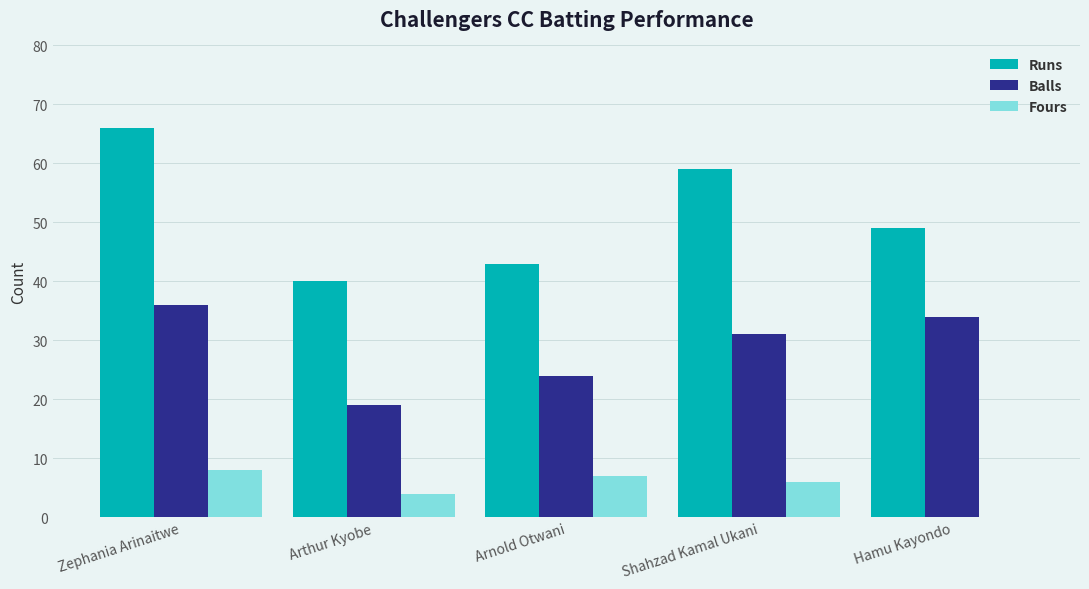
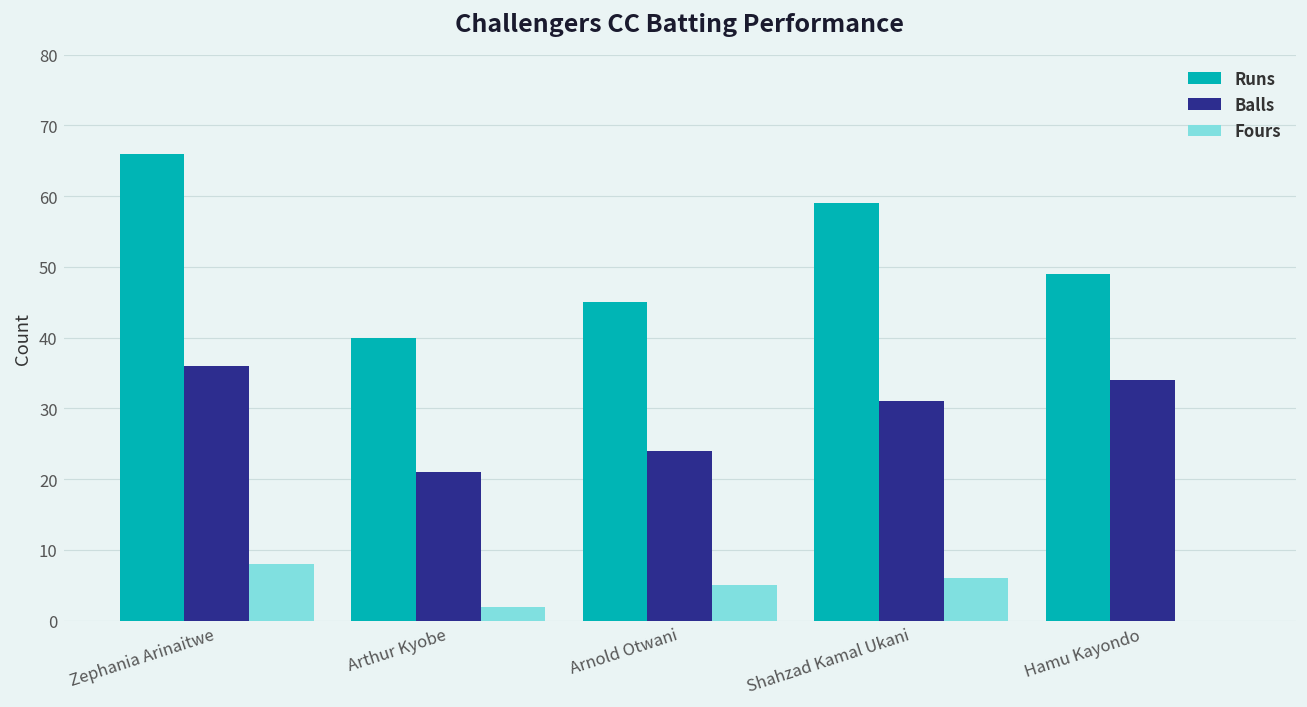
  {
    "Runs": {
      "Zephania Arinaitwe": 66,
      "Arthur Kyobe": 40,
-     "Arnold Otwani": 43,
+     "Arnold Otwani": 45,
      "Shahzad Kamal Ukani": 59,
      "Hamu Kayondo": 49
    },
    "Balls": {
      "Zephania Arinaitwe": 36,
-     "Arthur Kyobe": 19,
+     "Arthur Kyobe": 21,
      "Arnold Otwani": 24,
      "Shahzad Kamal Ukani": 31,
      "Hamu Kayondo": 34
    },
    "Fours": {
      "Zephania Arinaitwe": 8,
-     "Arthur Kyobe": 4,
-     "Arnold Otwani": 7,
+     "Arthur Kyobe": 2,
+     "Arnold Otwani": 5,
      "Shahzad Kamal Ukani": 6,
      "Hamu Kayondo": 0
    }
  }
